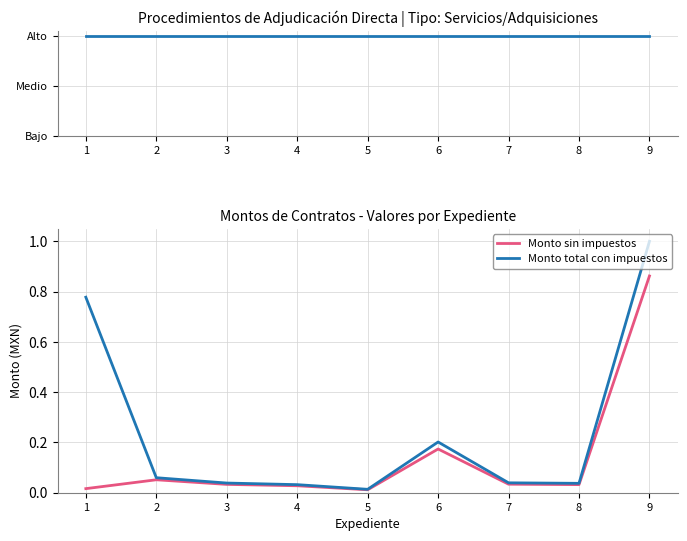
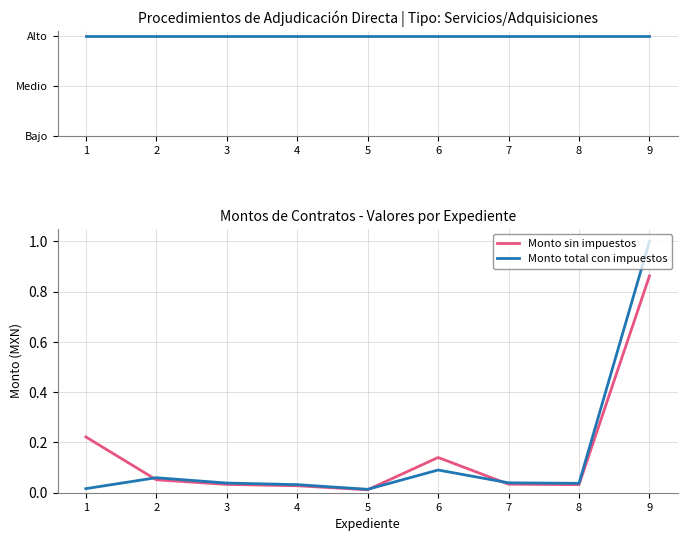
  {
    "Montos de Contratos - Valores por Expediente": {
      "Monto sin impuestos": {
-       "1": 0.02,
-       "6": 0.17,
+       "1": 0.22,
+       "6": 0.14,
        "9": 0.86
      },
      "Monto total con impuestos": {
-       "1": 0.78,
-       "6": 0.20
+       "1": 0.02,
+       "6": 0.09
      }
    }
  }
